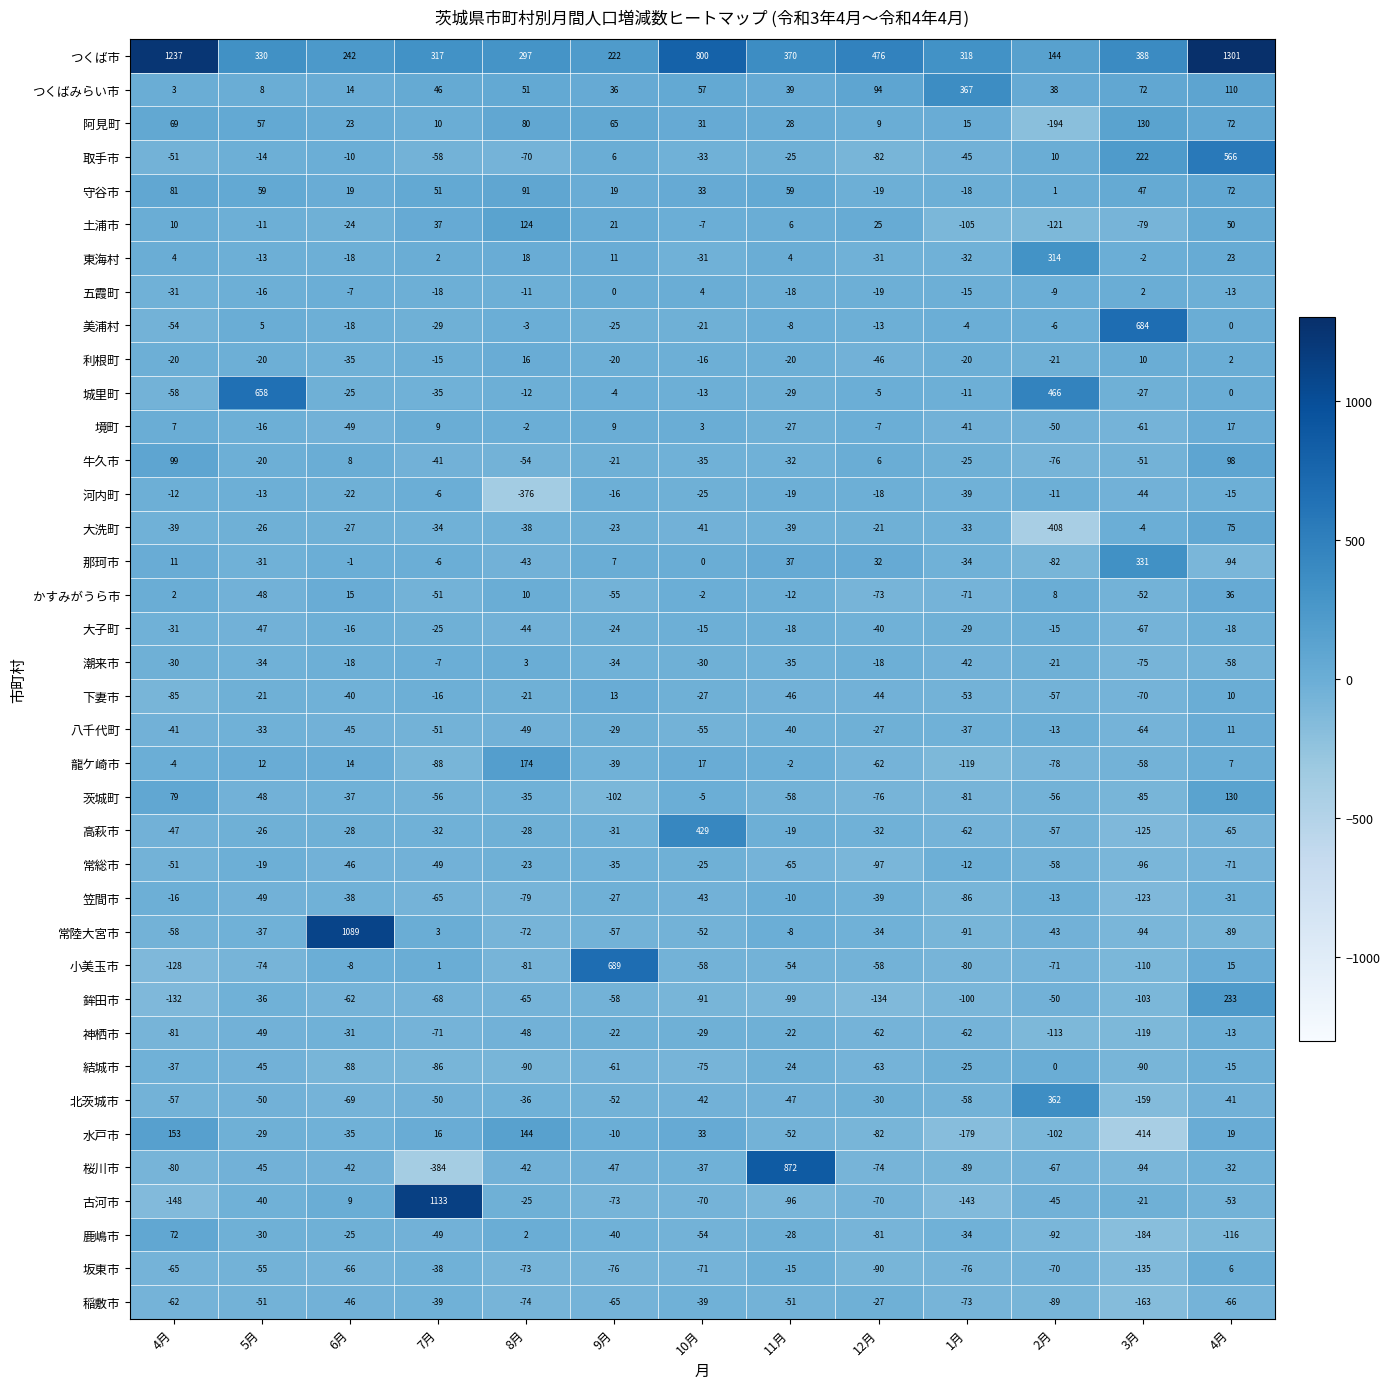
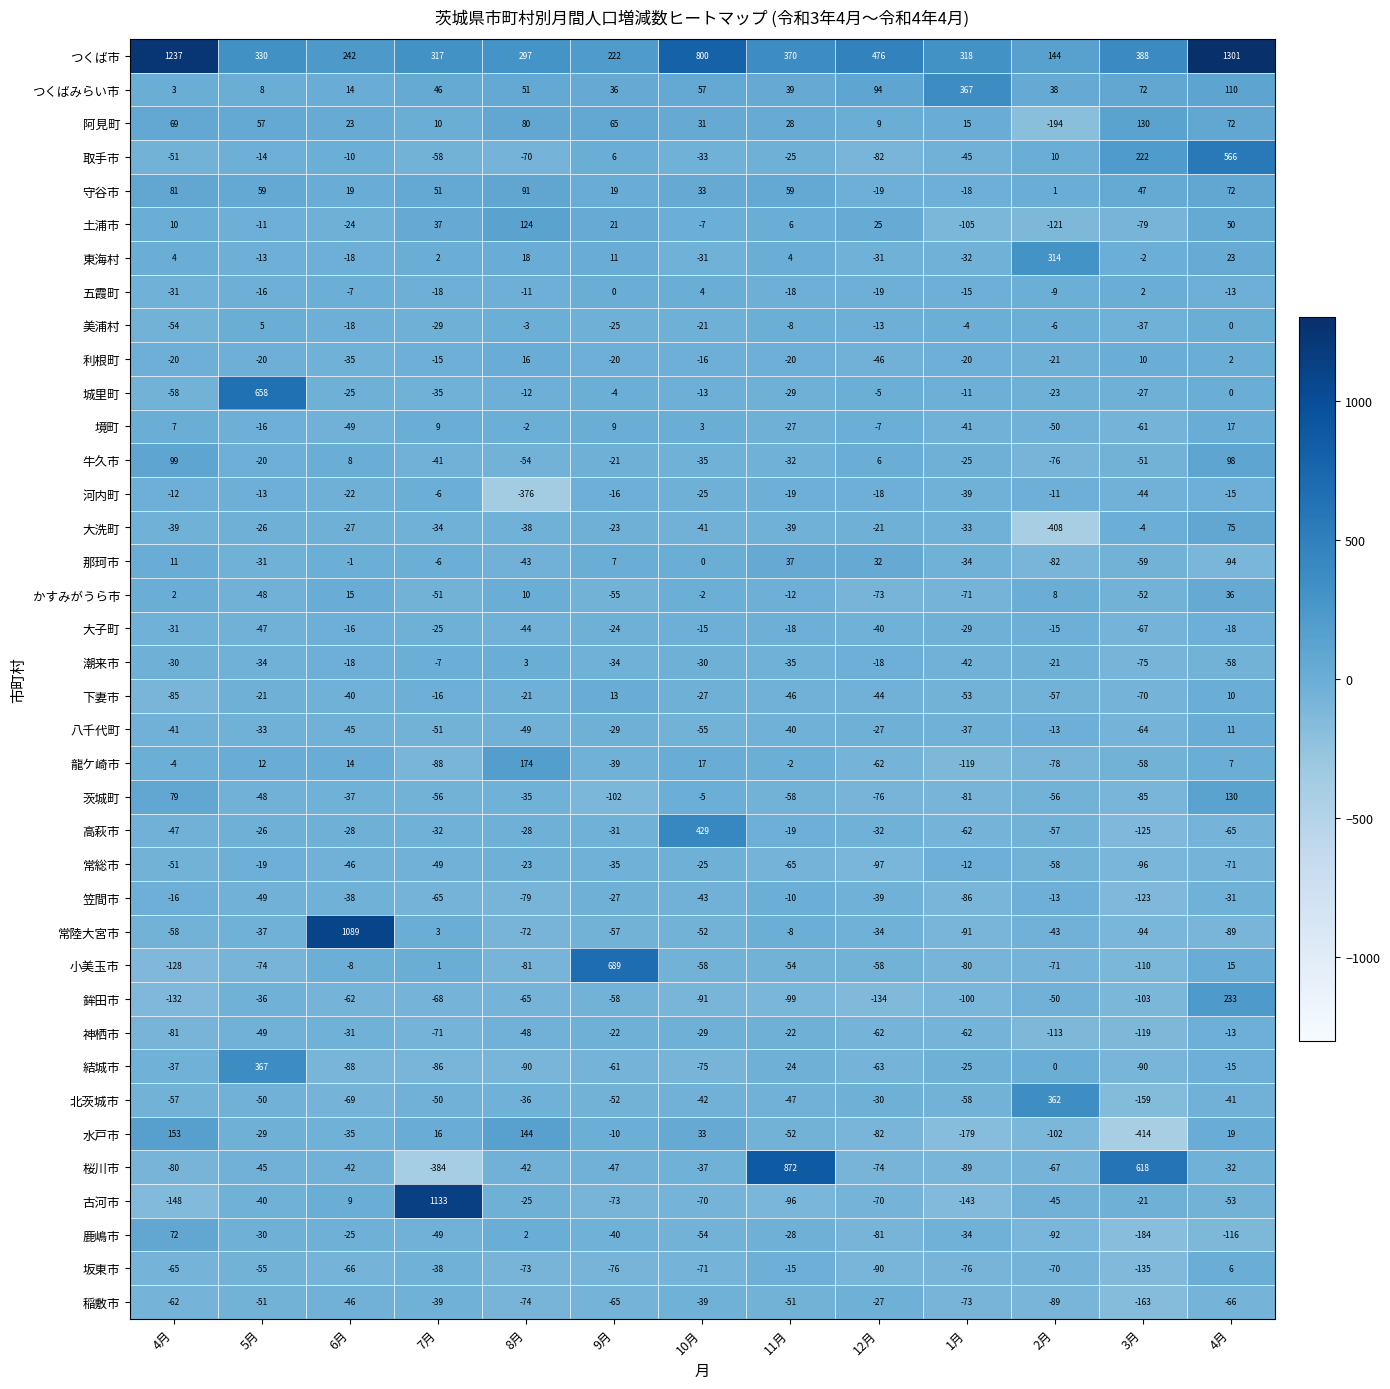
  {
    "美浦村": {
      "5月": 5,
      "6月": -18,
      "7月": -29,
      "8月": -3,
      "9月": -25,
      "10月": -21,
      "11月": -8,
      "12月": -13,
      "1月": -4,
      "2月": -6,
-     "3月": 684
+     "3月": -37
    },
    "城里町": {
      "5月": 658,
      "6月": -25,
      "7月": -35,
      "8月": -12,
      "9月": -4,
      "10月": -13,
      "11月": -29,
      "12月": -5,
      "1月": -11,
-     "2月": 466,
+     "2月": -23,
      "3月": -27
    },
    "那珂市": {
      "5月": -31,
      "6月": -1,
      "7月": -6,
      "8月": -43,
      "9月": 7,
      "10月": 0,
      "11月": 37,
      "12月": 32,
      "1月": -34,
      "2月": -82,
-     "3月": 331
+     "3月": -59
    },
    "結城市": {
-     "5月": -45,
+     "5月": 367,
      "6月": -88,
      "7月": -86,
      "8月": -90,
      "9月": -61,
      "10月": -75,
      "11月": -24,
      "12月": -63,
      "1月": -25,
      "2月": 0,
      "3月": -90
    },
    "桜川市": {
      "5月": -45,
      "6月": -42,
      "7月": -384,
      "8月": -42,
      "9月": -47,
      "10月": -37,
      "11月": 872,
      "12月": -74,
      "1月": -89,
      "2月": -67,
-     "3月": -94
+     "3月": 618
    }
  }
